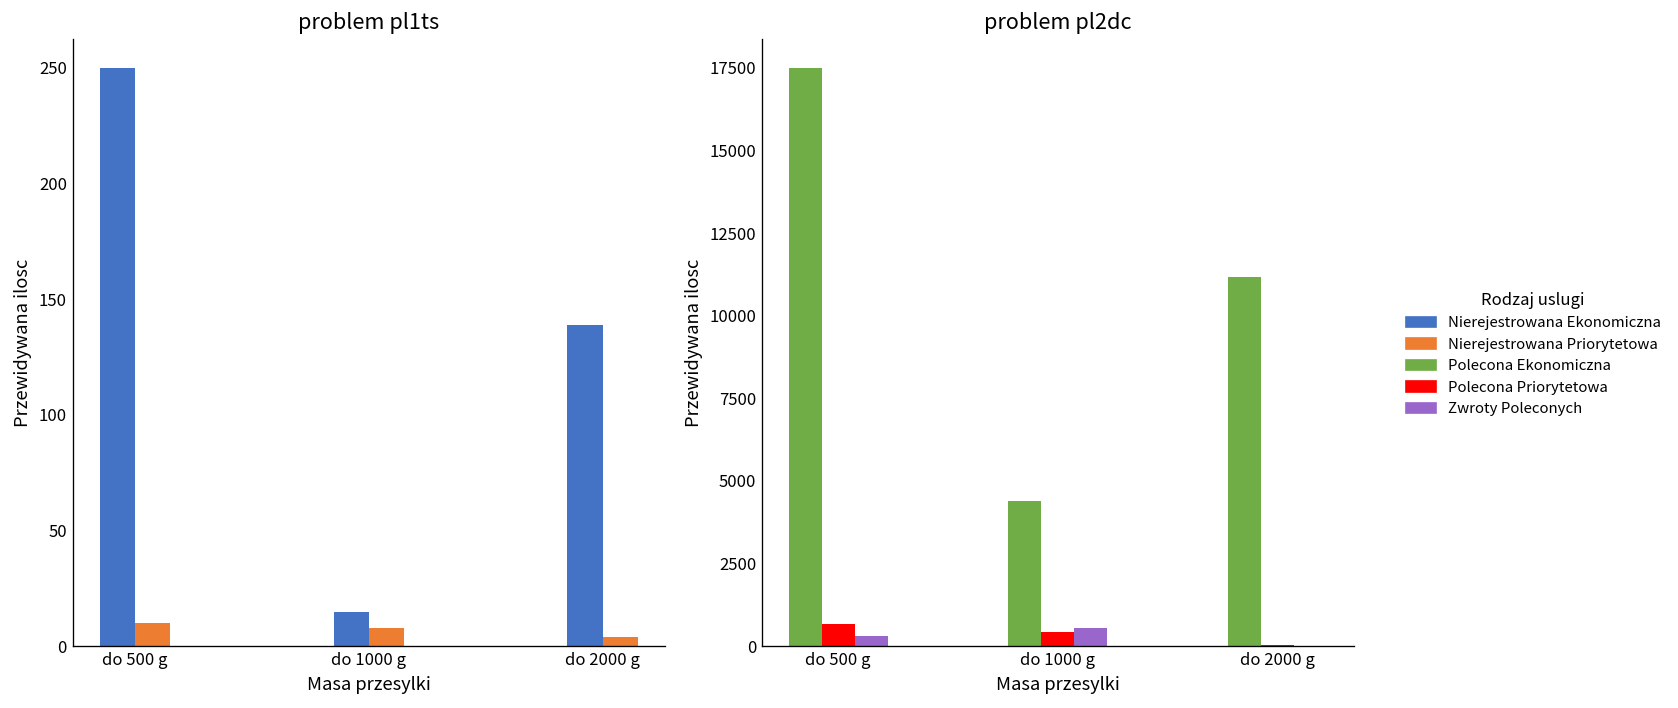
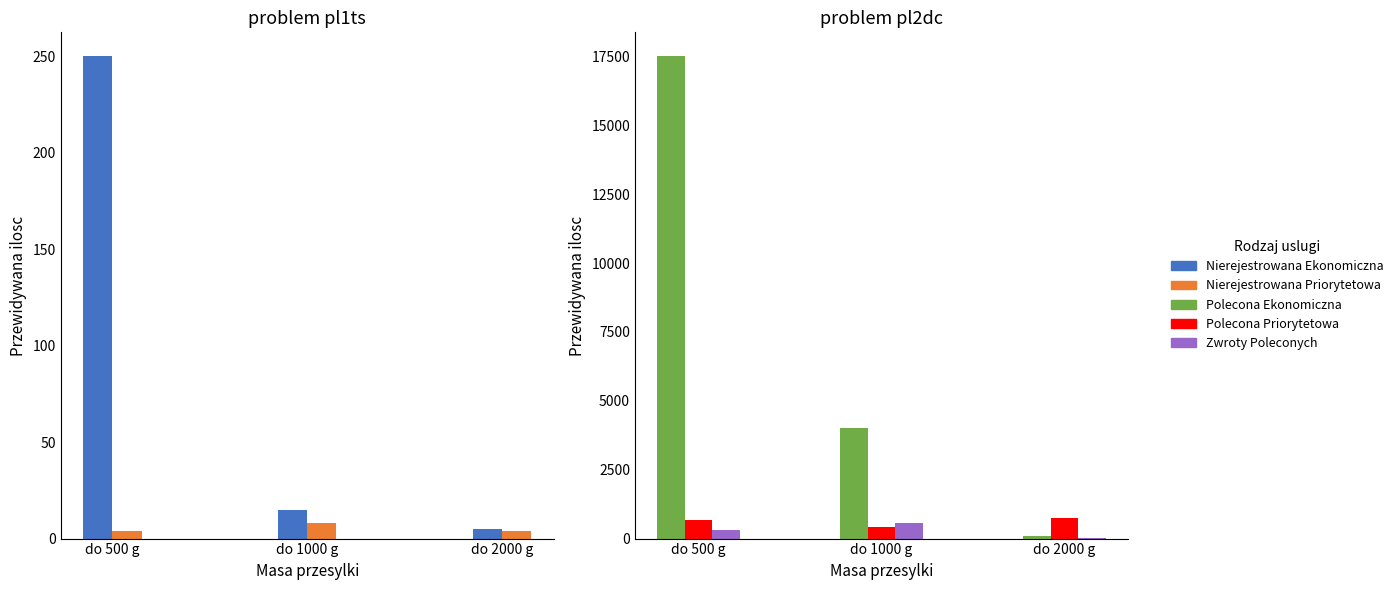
  {
    "problem pl1ts": {
      "Nierejestrowana Ekonomiczna": {
        "do 500 g": 250,
        "do 1000 g": 15,
-       "do 2000 g": 139
+       "do 2000 g": 5
      },
      "Nierejestrowana Priorytetowa": {
-       "do 500 g": 10,
+       "do 500 g": 4,
        "do 1000 g": 8,
        "do 2000 g": 4
      }
    },
    "problem pl2dc": {
      "Polecona Ekonomiczna": {
        "do 500 g": 17500,
-       "do 1000 g": 4400,
-       "do 2000 g": 11200
+       "do 1000 g": 4000,
+       "do 2000 g": 100
      },
      "Polecona Priorytetowa": {
        "do 500 g": 700,
        "do 1000 g": 400,
-       "do 2000 g": 0
+       "do 2000 g": 700
      },
      "Zwroty Poleconych": {
        "do 500 g": 300,
        "do 1000 g": 600
      }
    }
  }
